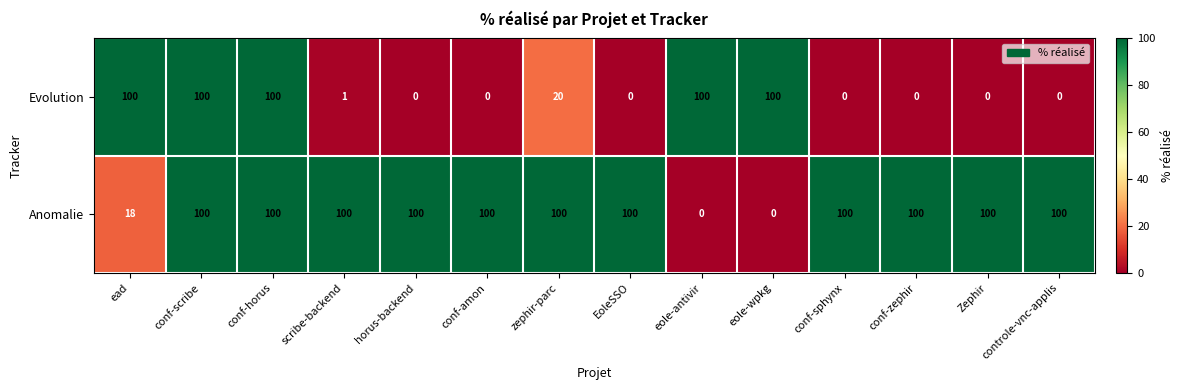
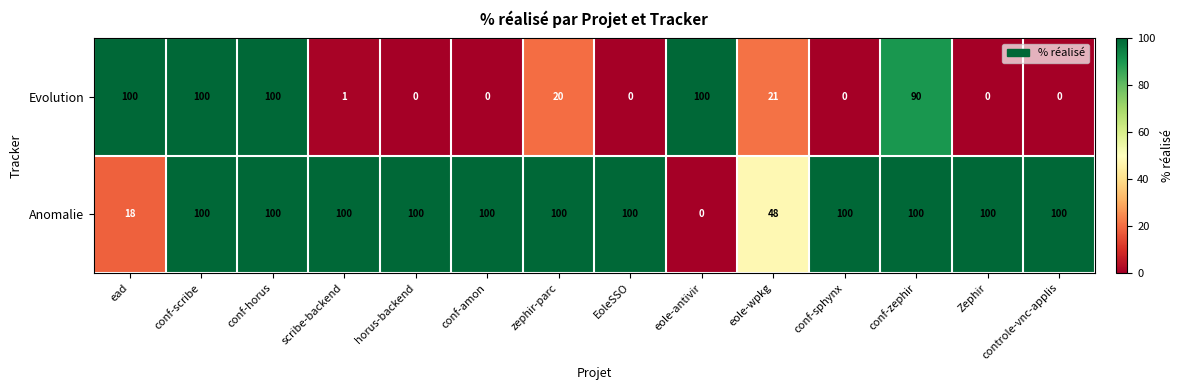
  {
    "Evolution": {
      "ead": 100,
      "conf-scribe": 100,
      "conf-horus": 100,
      "scribe-backend": 1,
      "horus-backend": 0,
      "conf-amon": 0,
      "zephir-parc": 20,
      "EoleSSO": 0,
      "eole-antivir": 100,
-     "eole-wpkg": 100,
+     "eole-wpkg": 21,
      "conf-sphynx": 0,
-     "conf-zephir": 0,
+     "conf-zephir": 90,
      "Zephir": 0,
      "controle-vnc-applis": 0
    },
    "Anomalie": {
      "ead": 18,
      "conf-scribe": 100,
      "conf-horus": 100,
      "scribe-backend": 100,
      "horus-backend": 100,
      "conf-amon": 100,
      "zephir-parc": 100,
      "EoleSSO": 100,
      "eole-antivir": 0,
-     "eole-wpkg": 0,
+     "eole-wpkg": 48,
      "conf-sphynx": 100,
      "conf-zephir": 100,
      "Zephir": 100,
      "controle-vnc-applis": 100
    }
  }
